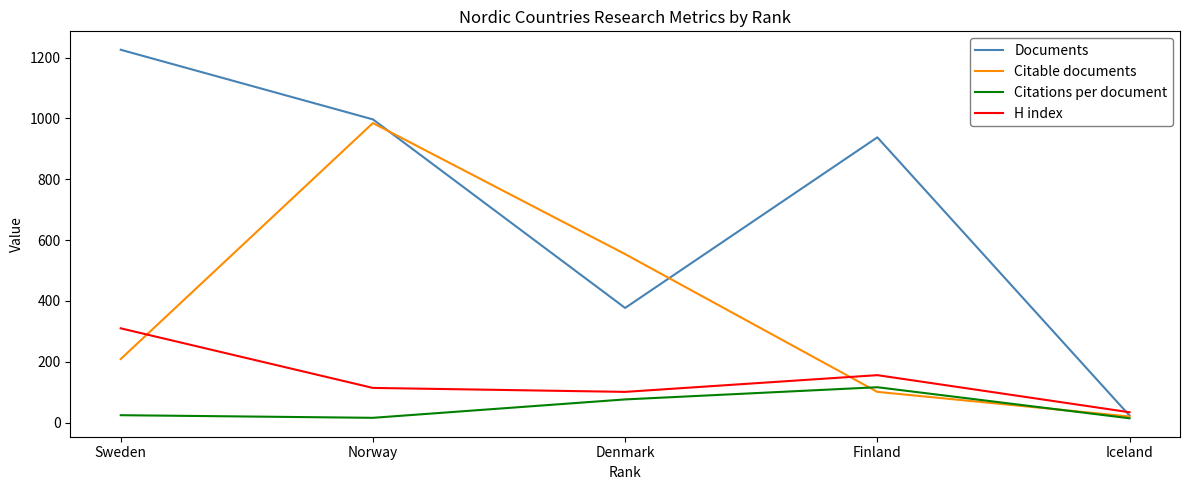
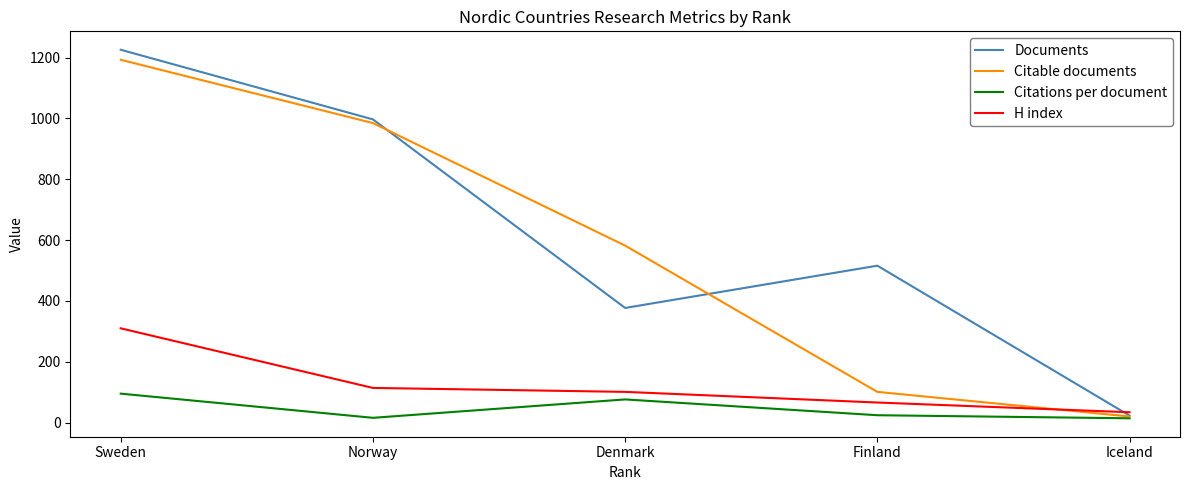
  {
    "Documents": {
      "Sweden": 1230,
      "Norway": 1000,
      "Denmark": 380,
-     "Finland": 940
+     "Finland": 520
    },
    "Citable documents": {
-     "Sweden": 210,
+     "Sweden": 1190,
      "Norway": 990,
-     "Denmark": 550,
+     "Denmark": 580,
      "Finland": 100
    },
    "Citations per document": {
-     "Sweden": 20,
+     "Sweden": 100,
      "Norway": 20,
      "Denmark": 80,
-     "Finland": 120
+     "Finland": 20
    },
    "H index": {
      "Sweden": 310,
      "Norway": 110,
      "Denmark": 100,
-     "Finland": 160,
+     "Finland": 70,
      "Iceland": 30
    }
  }
